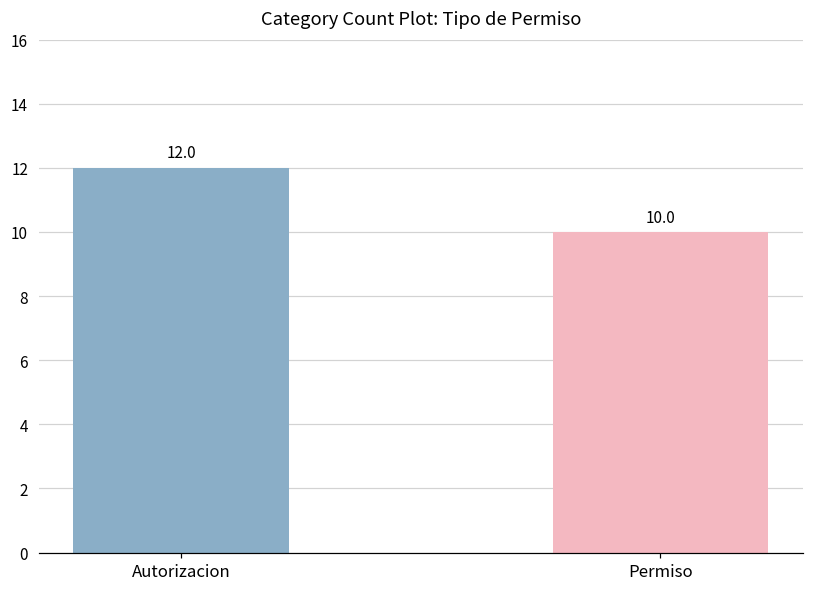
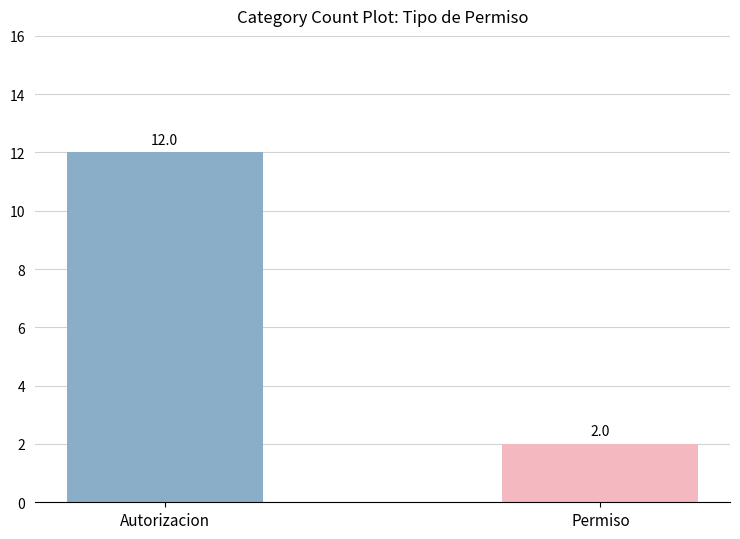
  {
    "Autorizacion": 12.0,
-   "Permiso": 10.0
+   "Permiso": 2.0
  }
